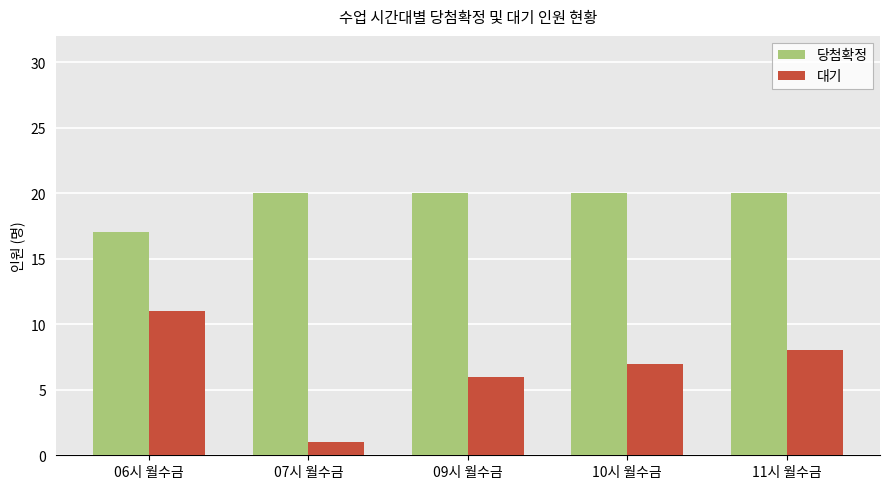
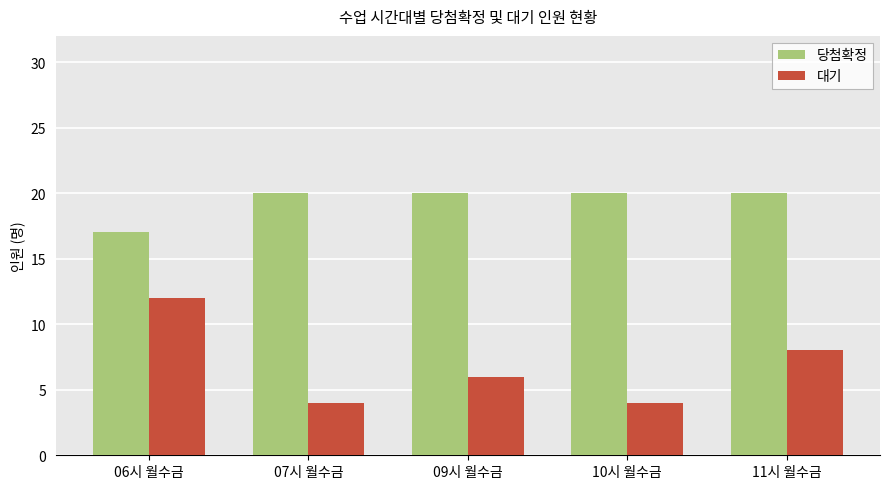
  {
    "당첨확정": {
      "06시 월수금": 17,
      "07시 월수금": 20,
      "09시 월수금": 20,
      "10시 월수금": 20,
      "11시 월수금": 20
    },
    "대기": {
-     "06시 월수금": 11,
-     "07시 월수금": 1,
+     "06시 월수금": 12,
+     "07시 월수금": 4,
      "09시 월수금": 6,
-     "10시 월수금": 7,
+     "10시 월수금": 4,
      "11시 월수금": 8
    }
  }
